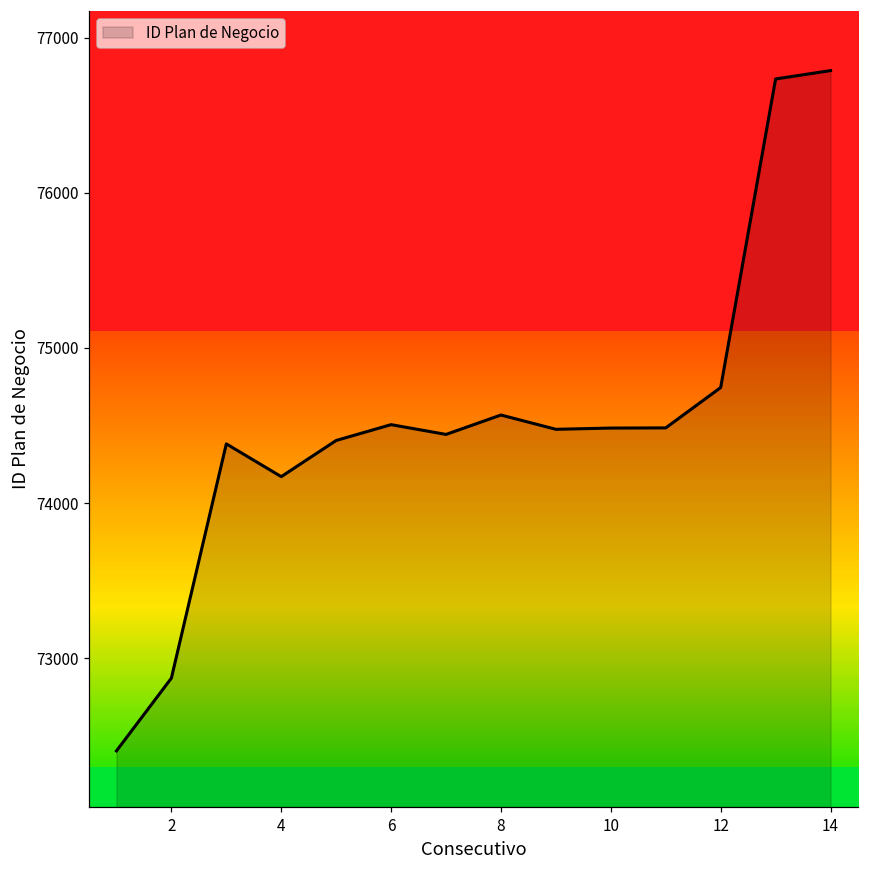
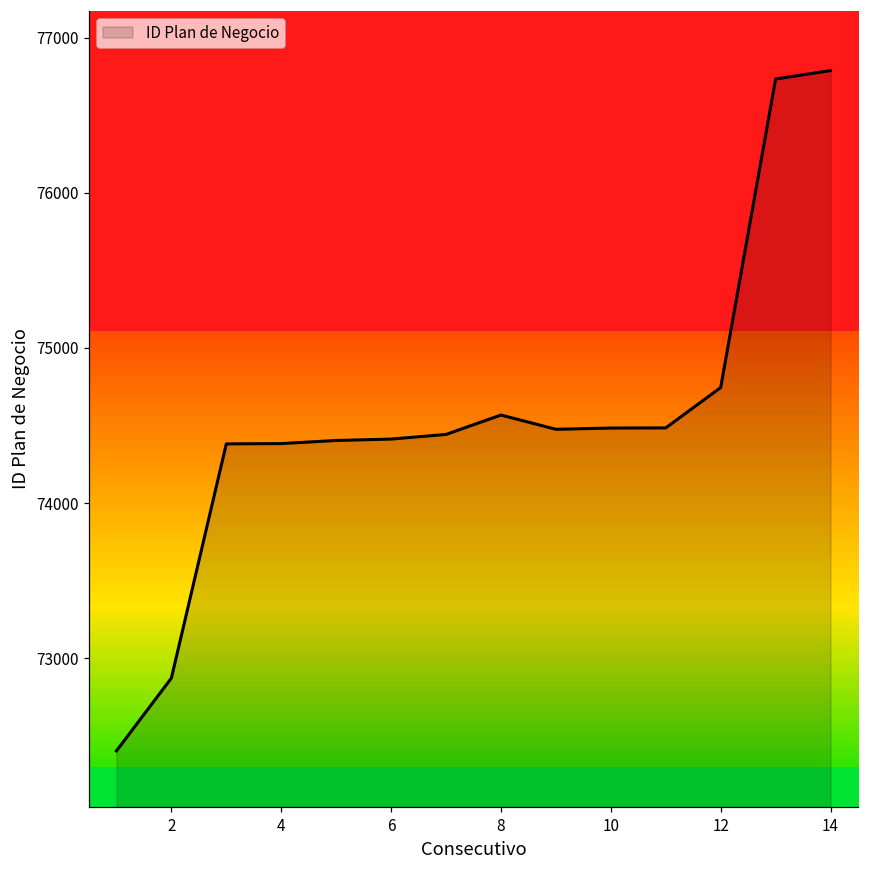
  {
    "2": 72870,
-   "4": 74170,
-   "6": 74510,
+   "4": 74380,
+   "6": 74410,
    "8": 74570,
    "10": 74480,
    "12": 74750,
    "14": 76790
  }
